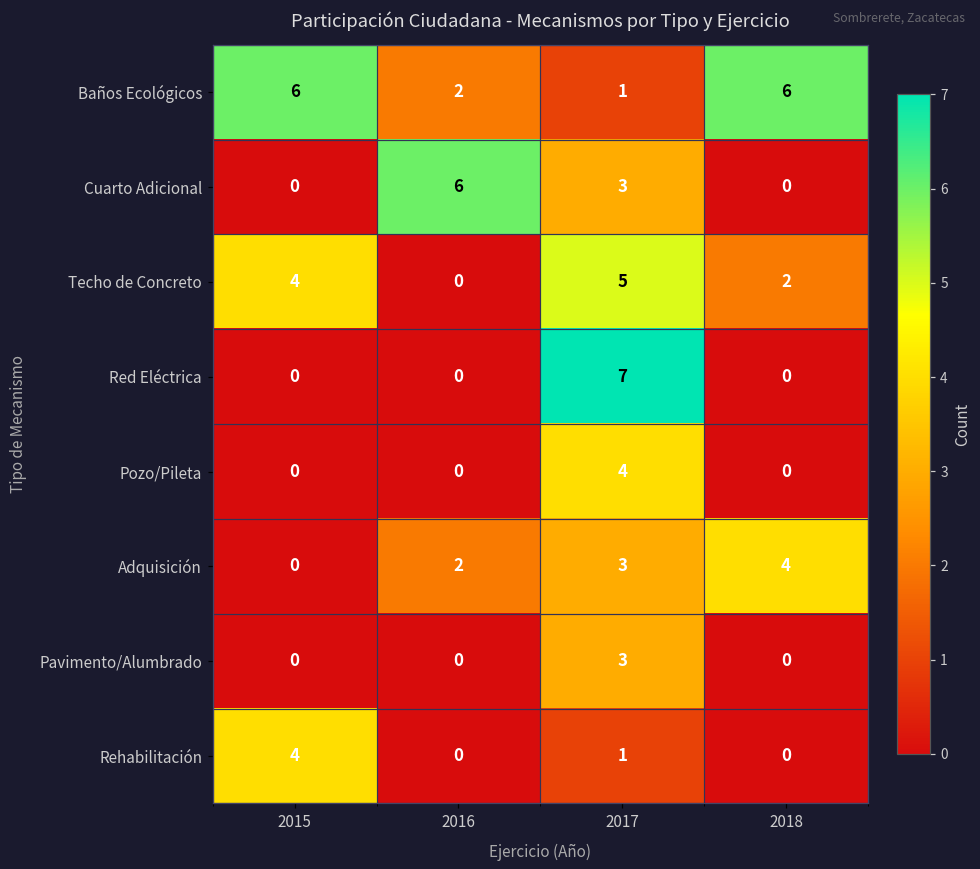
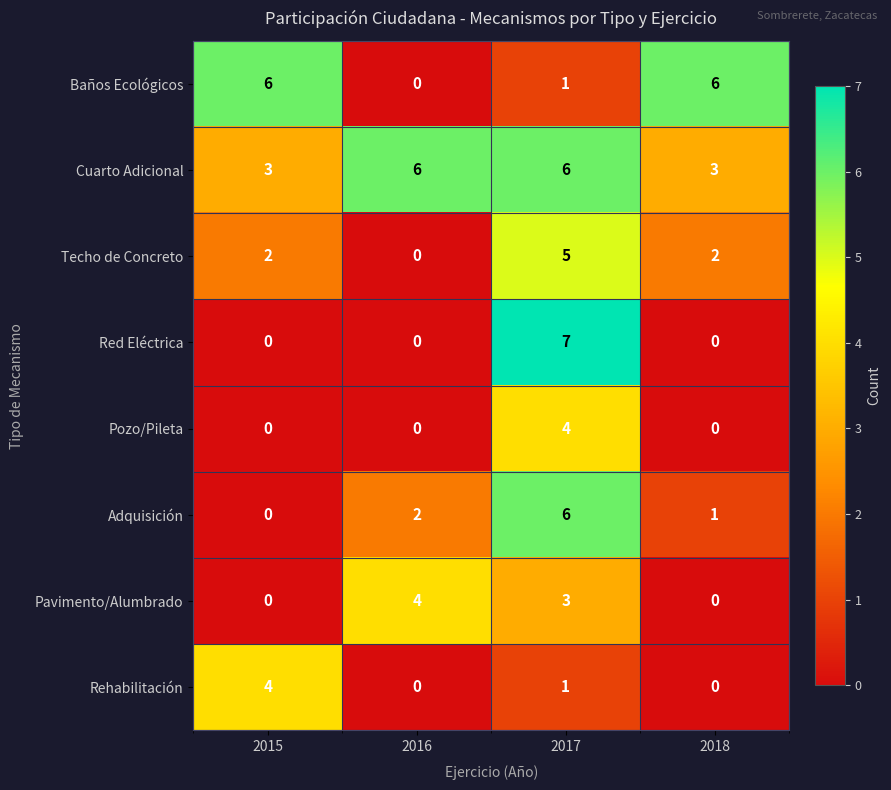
  {
    "Baños Ecológicos": {
      "2015": 6,
-     "2016": 2,
+     "2016": 0,
      "2017": 1,
      "2018": 6
    },
    "Cuarto Adicional": {
-     "2015": 0,
+     "2015": 3,
      "2016": 6,
-     "2017": 3,
-     "2018": 0
+     "2017": 6,
+     "2018": 3
    },
    "Techo de Concreto": {
-     "2015": 4,
+     "2015": 2,
      "2016": 0,
      "2017": 5,
      "2018": 2
    },
    "Red Eléctrica": {
      "2015": 0,
      "2016": 0,
      "2017": 7,
      "2018": 0
    },
    "Pozo/Pileta": {
      "2015": 0,
      "2016": 0,
      "2017": 4,
      "2018": 0
    },
    "Adquisición": {
      "2015": 0,
      "2016": 2,
-     "2017": 3,
-     "2018": 4
+     "2017": 6,
+     "2018": 1
    },
    "Pavimento/Alumbrado": {
      "2015": 0,
-     "2016": 0,
+     "2016": 4,
      "2017": 3,
      "2018": 0
    },
    "Rehabilitación": {
      "2015": 4,
      "2016": 0,
      "2017": 1,
      "2018": 0
    }
  }
